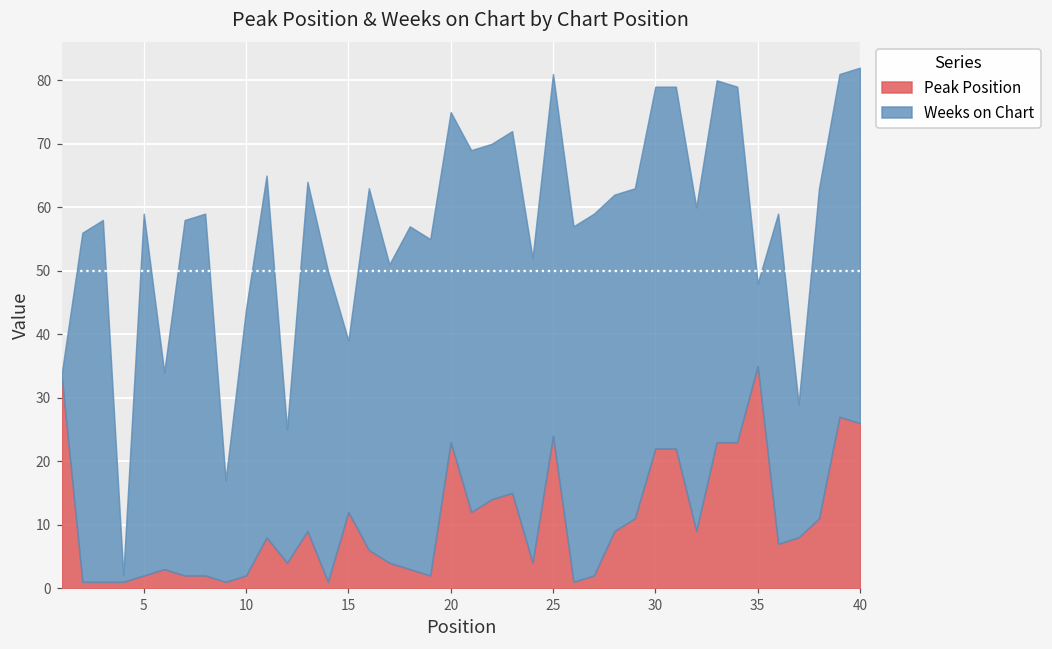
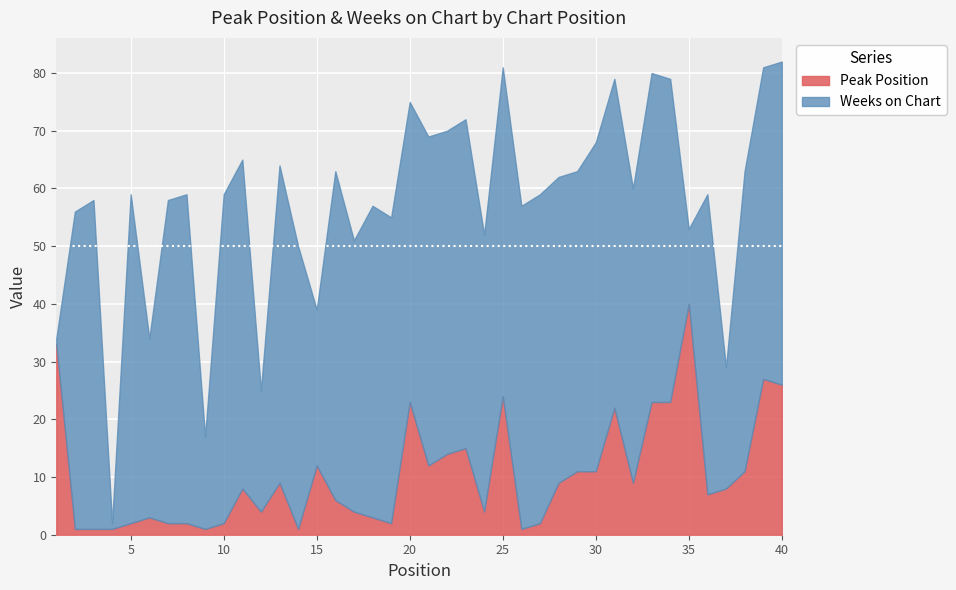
  {
    "Peak Position": {
      "5": 2,
      "10": 2,
      "15": 12,
      "20": 23,
      "25": 24,
-     "30": 22,
-     "35": 35,
+     "30": 11,
+     "35": 40,
      "40": 26
    },
    "Weeks on Chart": {
      "5": 57,
-     "10": 42,
+     "10": 57,
      "15": 27,
      "20": 52,
      "25": 57,
      "30": 57,
      "35": 13,
      "40": 56
    }
  }
